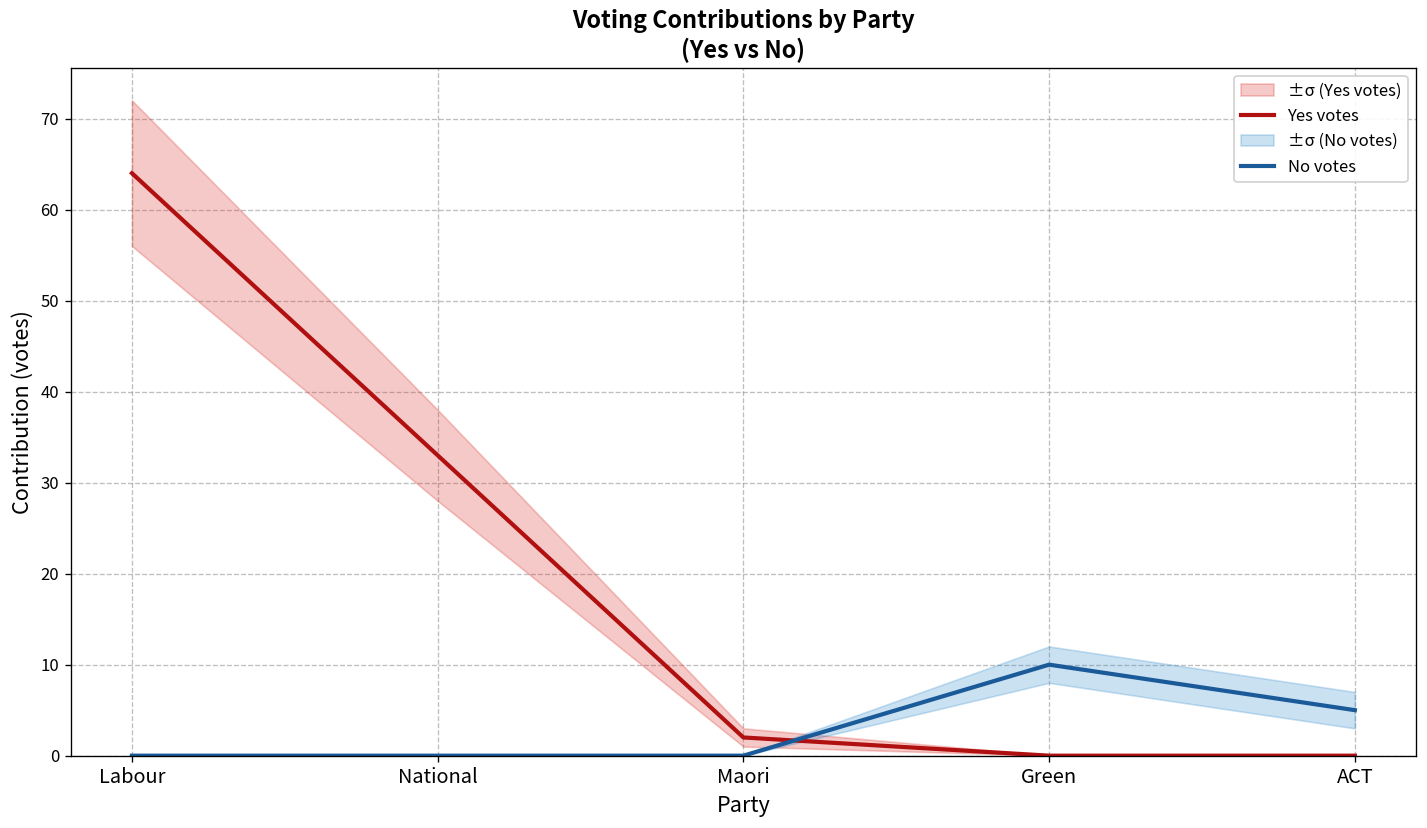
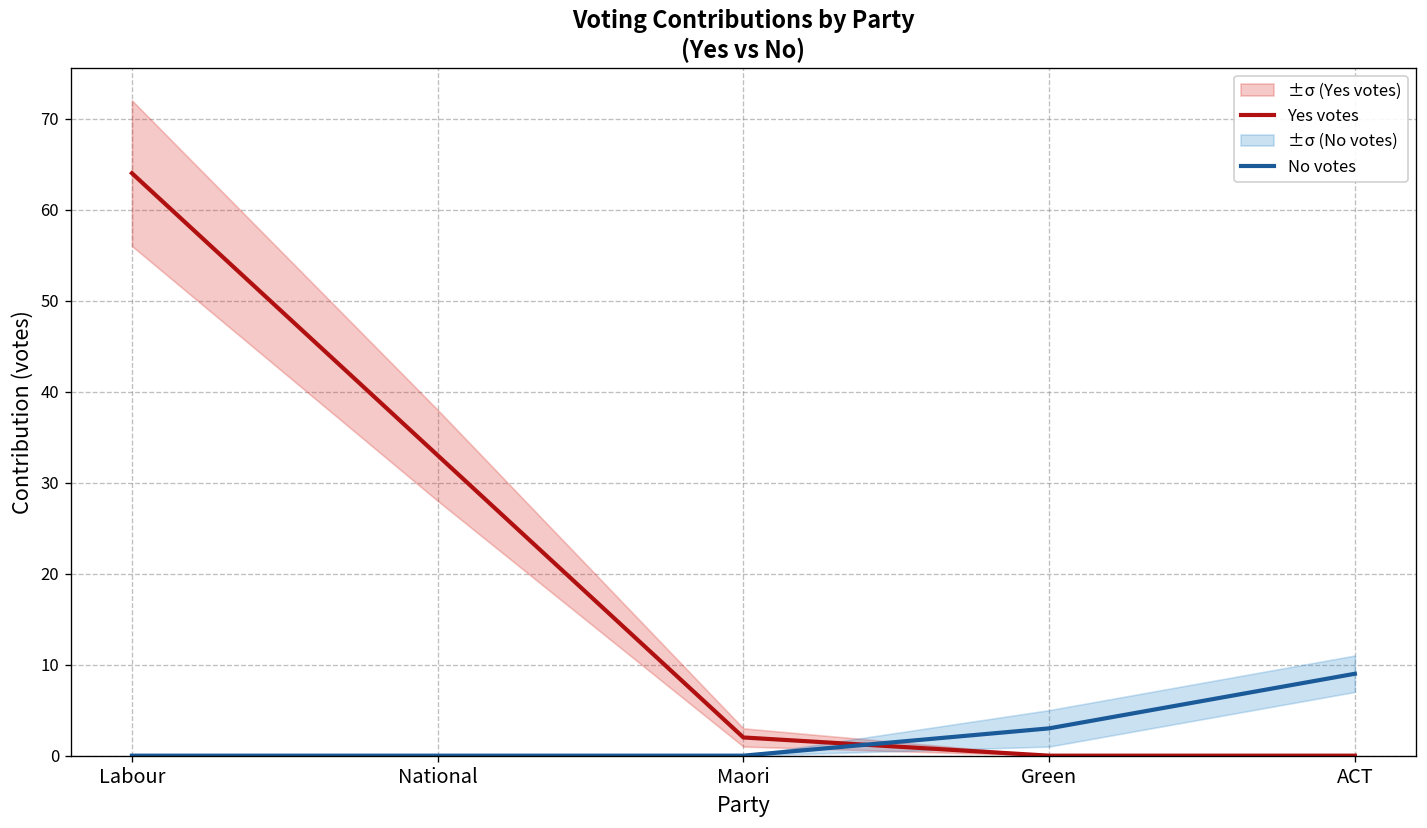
  {
    "No votes": {
-     "Green": 10,
-     "ACT": 5
+     "Green": 3,
+     "ACT": 9
    }
  }
